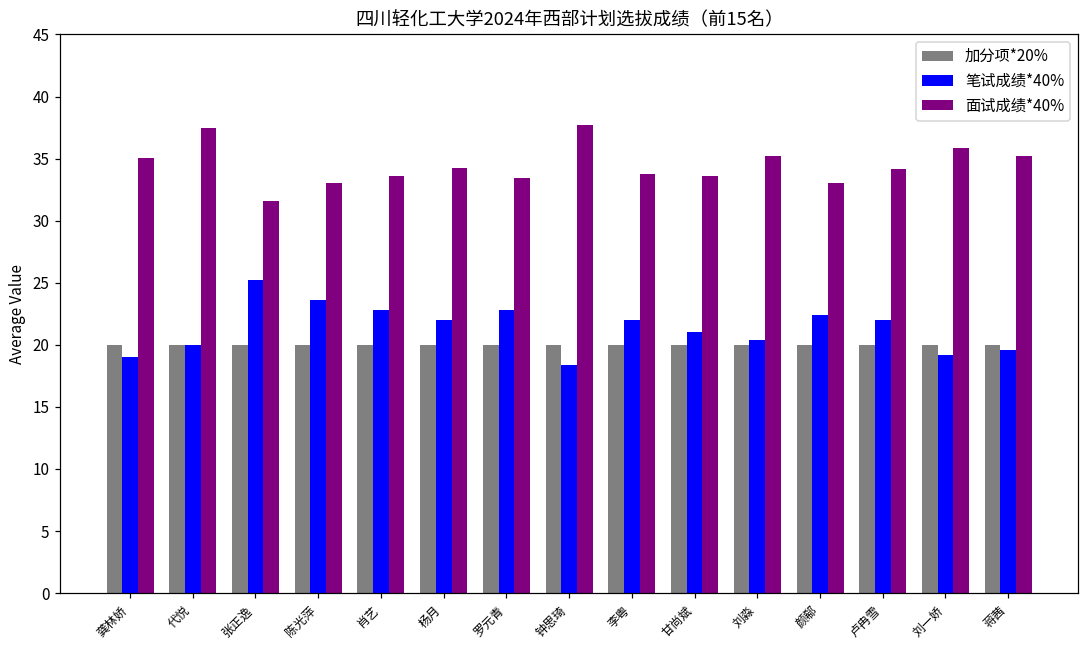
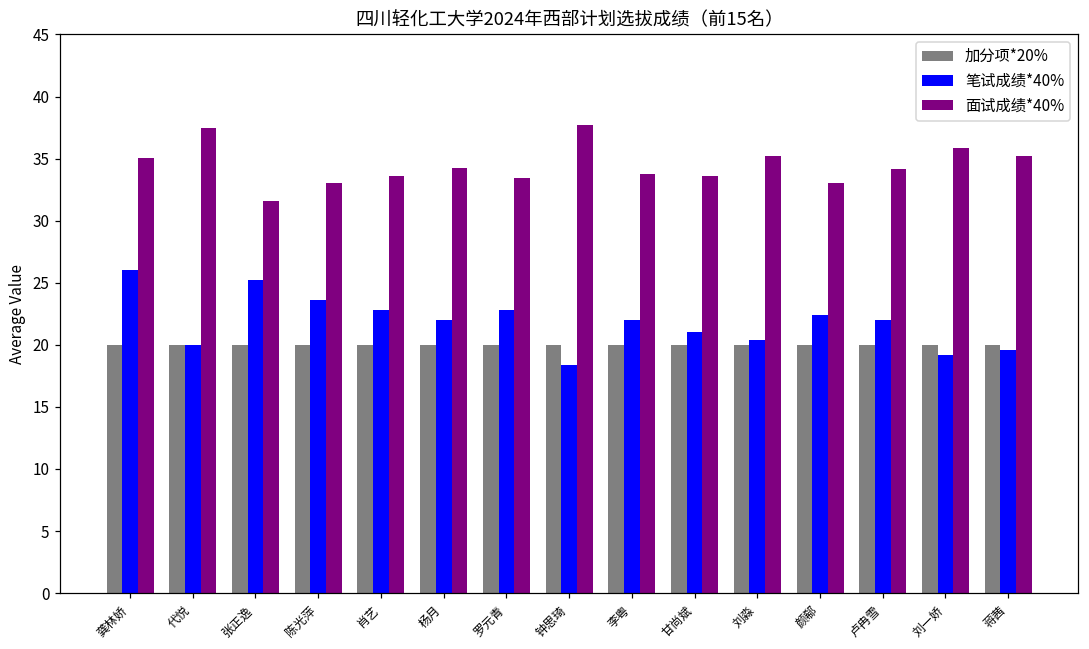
  {
    "加分项*20%": {
      "龚林娇": 20,
      "代悦": 20,
      "张正逸": 20,
      "陈光萍": 20,
      "肖艺": 20,
      "杨月": 20,
      "罗元青": 20,
      "钟思琦": 20,
      "李粤": 20,
      "甘尚斌": 20,
      "刘淼": 20,
      "颜郗": 20,
      "卢冉雪": 20,
      "刘一娇": 20,
      "蒋茜": 20
    },
    "笔试成绩*40%": {
-     "龚林娇": 19,
+     "龚林娇": 26,
      "代悦": 20,
      "张正逸": 25,
      "陈光萍": 23.6,
      "肖艺": 23,
      "杨月": 22,
      "罗元青": 23,
      "钟思琦": 18.4,
      "李粤": 22,
      "甘尚斌": 21,
      "刘淼": 20.4,
      "颜郗": 22.4,
      "卢冉雪": 22,
      "刘一娇": 19,
      "蒋茜": 19.6
    },
    "面试成绩*40%": {
      "龚林娇": 35,
      "代悦": 37.5,
      "张正逸": 31.6,
      "陈光萍": 33,
      "肖艺": 33.6,
      "杨月": 34.3,
      "罗元青": 33.5,
      "钟思琦": 37.7,
      "李粤": 34,
      "甘尚斌": 33.6,
      "刘淼": 35,
      "颜郗": 33,
      "卢冉雪": 34,
      "刘一娇": 36,
      "蒋茜": 35
    }
  }
